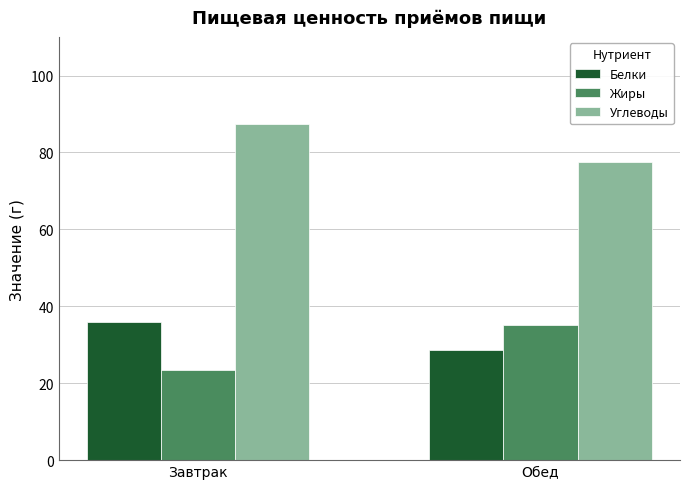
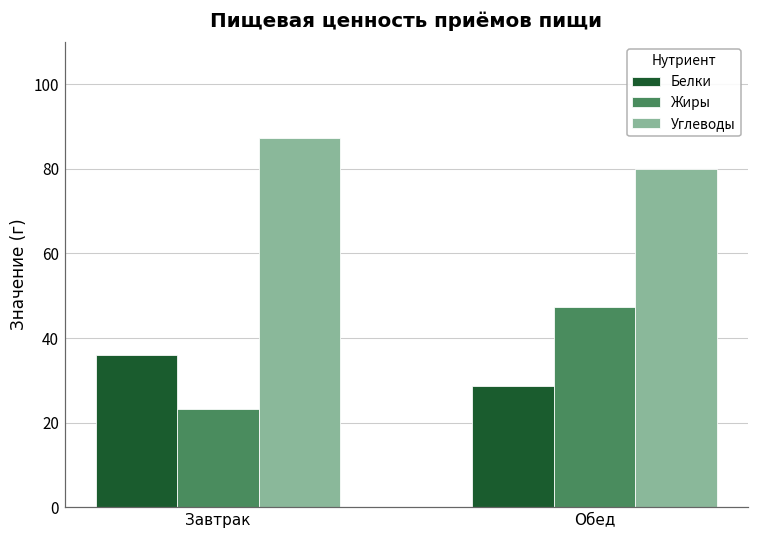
  {
    "Белки": {
      "Завтрак": 36,
      "Обед": 29
    },
    "Жиры": {
      "Завтрак": 23,
-     "Обед": 35
+     "Обед": 47
    },
    "Углеводы": {
      "Завтрак": 87,
-     "Обед": 77
+     "Обед": 80
    }
  }
